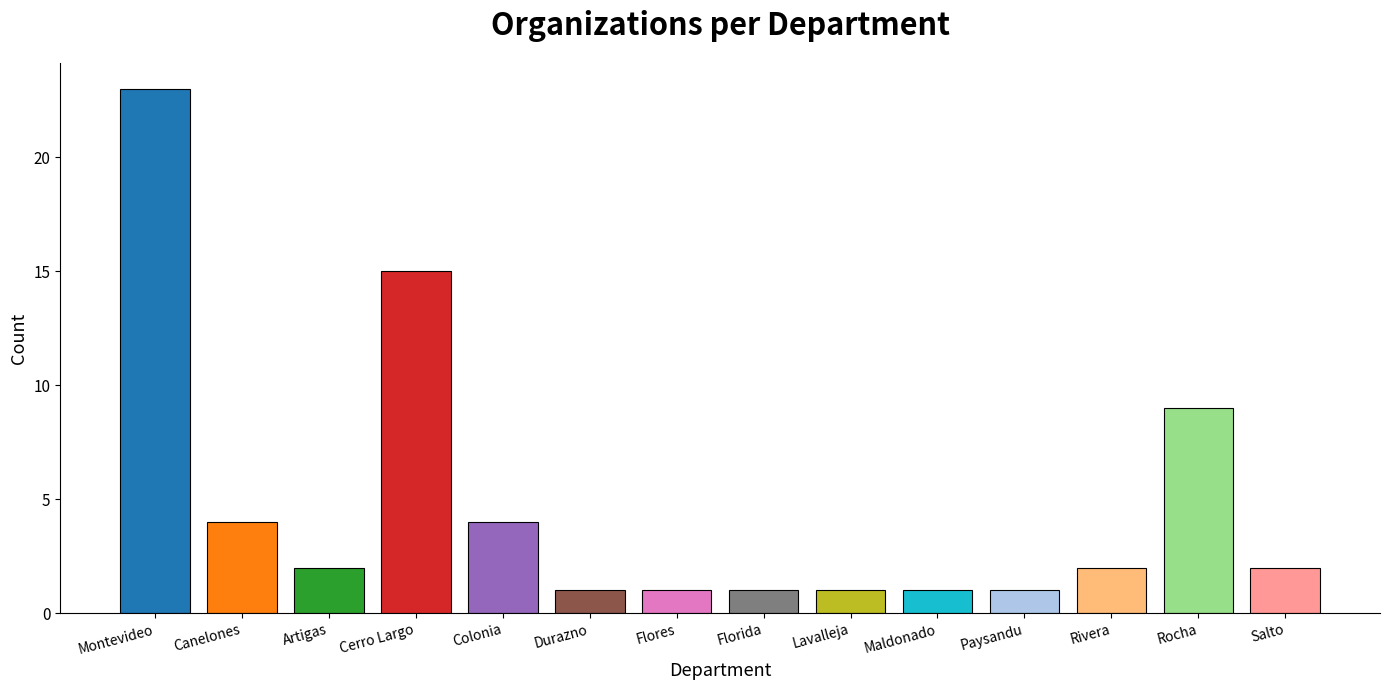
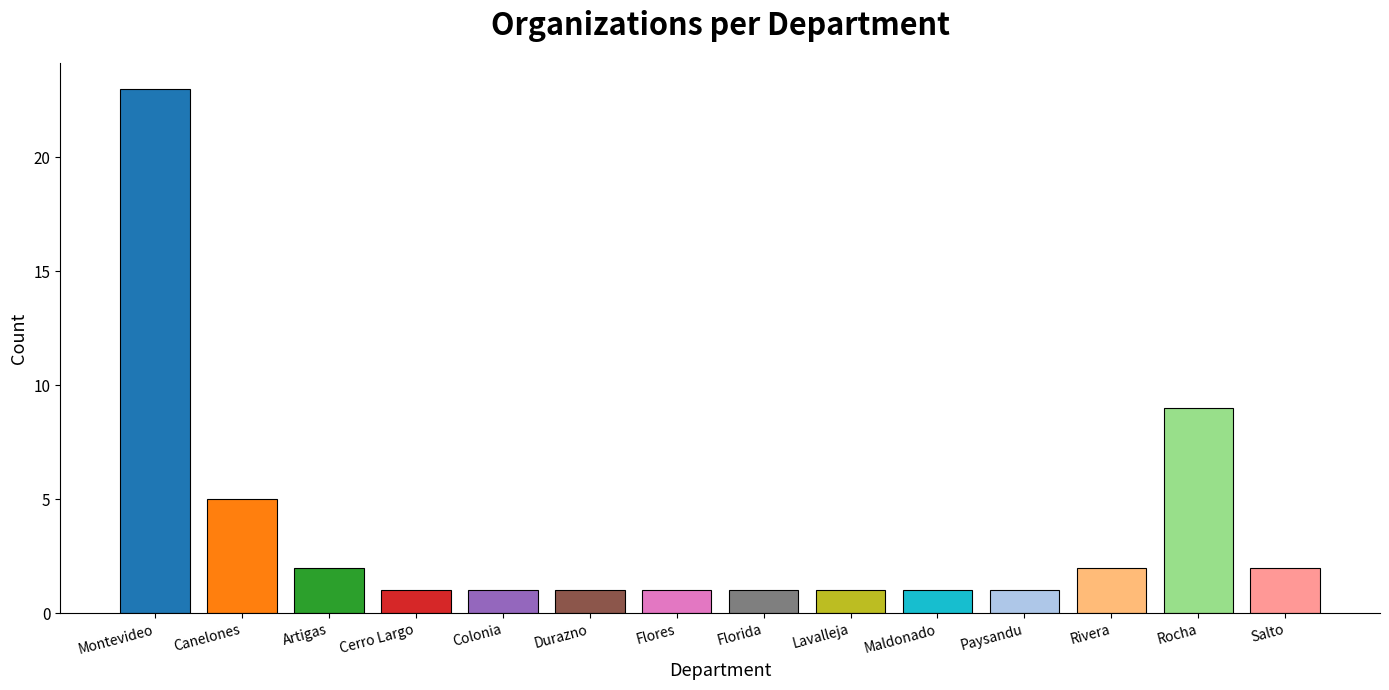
  {
    "Montevideo": 23,
-   "Canelones": 4,
+   "Canelones": 5,
    "Artigas": 2,
-   "Cerro Largo": 15,
-   "Colonia": 4,
+   "Cerro Largo": 1,
+   "Colonia": 1,
    "Durazno": 1,
    "Flores": 1,
    "Florida": 1,
    "Lavalleja": 1,
    "Maldonado": 1,
    "Paysandu": 1,
    "Rivera": 2,
    "Rocha": 9,
    "Salto": 2
  }
